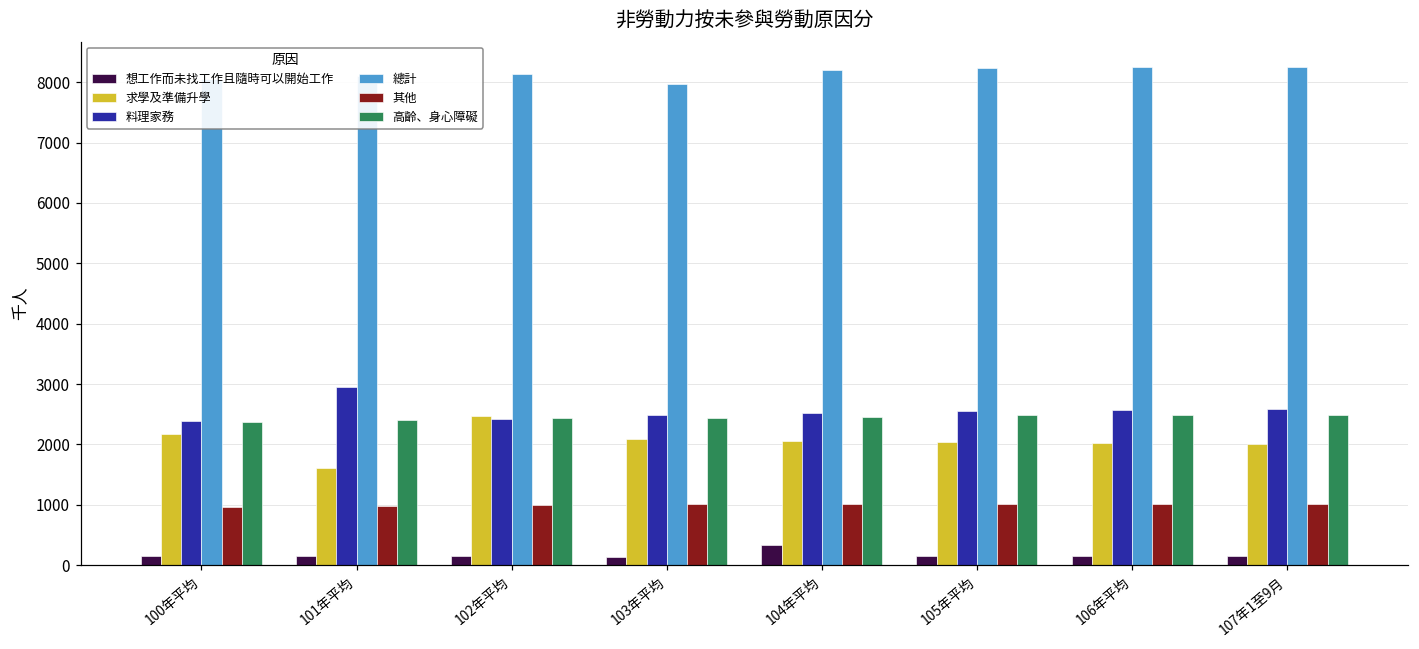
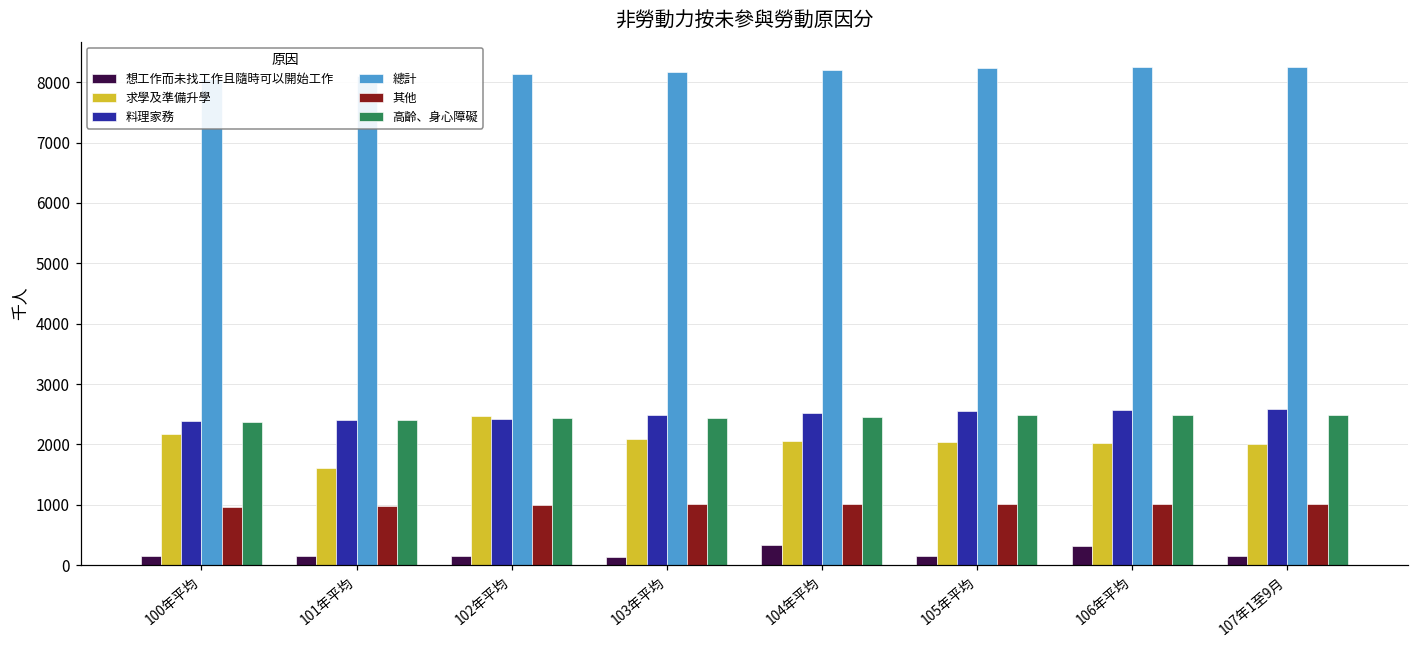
  {
    "想工作而未找工作且隨時可以開始工作": {
      "100年平均": 200,
      "101年平均": 200,
      "102年平均": 200,
      "103年平均": 100,
      "104年平均": 300,
      "105年平均": 100,
-     "106年平均": 200,
+     "106年平均": 300,
      "107年1至9月": 200
    },
    "求學及準備升學": {
      "100年平均": 2200,
      "101年平均": 1600,
      "102年平均": 2500,
      "103年平均": 2100,
      "104年平均": 2100,
      "105年平均": 2000,
      "106年平均": 2000,
      "107年1至9月": 2000
    },
    "料理家務": {
      "100年平均": 2400,
-     "101年平均": 3000,
+     "101年平均": 2400,
      "102年平均": 2400,
      "103年平均": 2500,
      "104年平均": 2500,
      "105年平均": 2500,
      "106年平均": 2600,
      "107年1至9月": 2600
    },
    "總計": {
      "102年平均": 8100,
-     "103年平均": 8000,
+     "103年平均": 8200,
      "104年平均": 8200,
      "105年平均": 8200,
      "106年平均": 8300,
      "107年1至9月": 8300
    },
    "其他": {
      "100年平均": 1000,
      "101年平均": 1000,
      "102年平均": 1000,
      "103年平均": 1000,
      "104年平均": 1000,
      "105年平均": 1000,
      "106年平均": 1000,
      "107年1至9月": 1000
    },
    "高齡、身心障礙": {
      "100年平均": 2400,
      "101年平均": 2400,
      "102年平均": 2400,
      "103年平均": 2400,
      "104年平均": 2500,
      "105年平均": 2500,
      "106年平均": 2500,
      "107年1至9月": 2500
    }
  }
